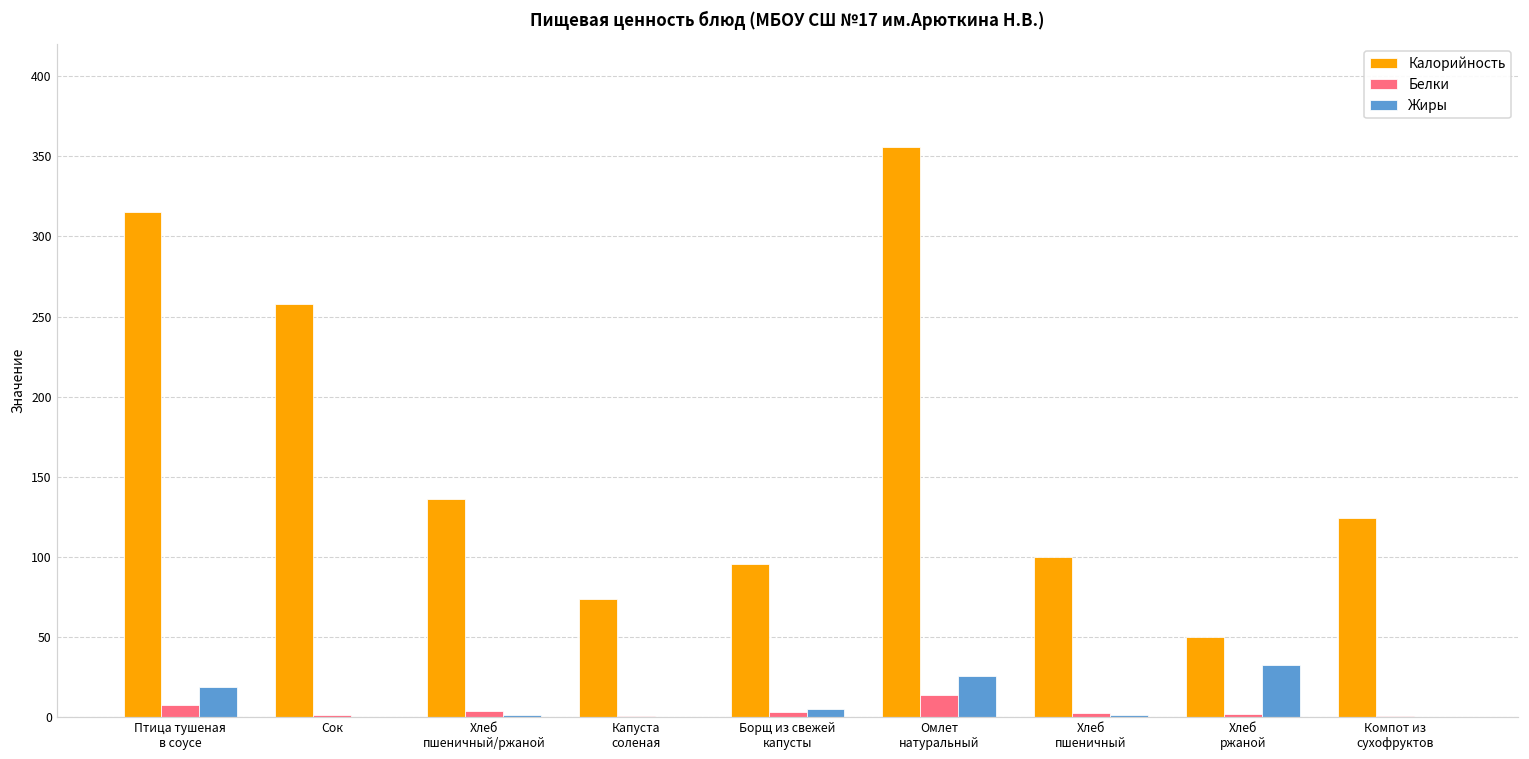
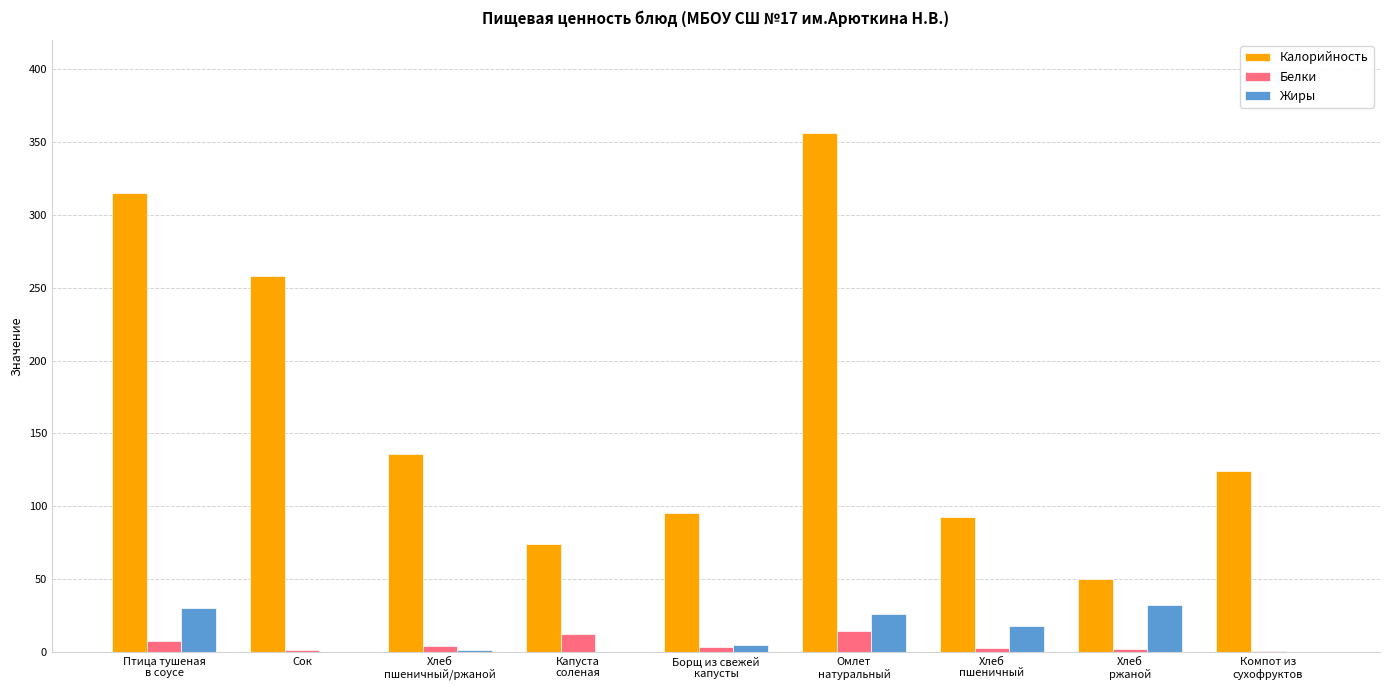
  {
    "Калорийность": {
      "Птица тушеная в соусе": 315,
      "Сок": 258,
      "Хлеб пшеничный/ржаной": 136,
      "Капуста соленая": 74,
      "Борщ из свежей капусты": 96,
      "Омлет натуральный": 356,
-     "Хлеб пшеничный": 100,
+     "Хлеб пшеничный": 93,
      "Хлеб ржаной": 50,
      "Компот из сухофруктов": 124
    },
    "Белки": {
      "Птица тушеная в соусе": 7,
      "Хлеб пшеничный/ржаной": 4,
-     "Капуста соленая": 0,
+     "Капуста соленая": 12,
      "Борщ из свежей капусты": 3,
      "Омлет натуральный": 14,
      "Хлеб пшеничный": 3
    },
    "Жиры": {
-     "Птица тушеная в соусе": 19,
+     "Птица тушеная в соусе": 30,
      "Сок": 0,
      "Борщ из свежей капусты": 5,
      "Омлет натуральный": 26,
-     "Хлеб пшеничный": 1,
+     "Хлеб пшеничный": 18,
      "Хлеб ржаной": 32,
      "Компот из сухофруктов": 0
    }
  }
